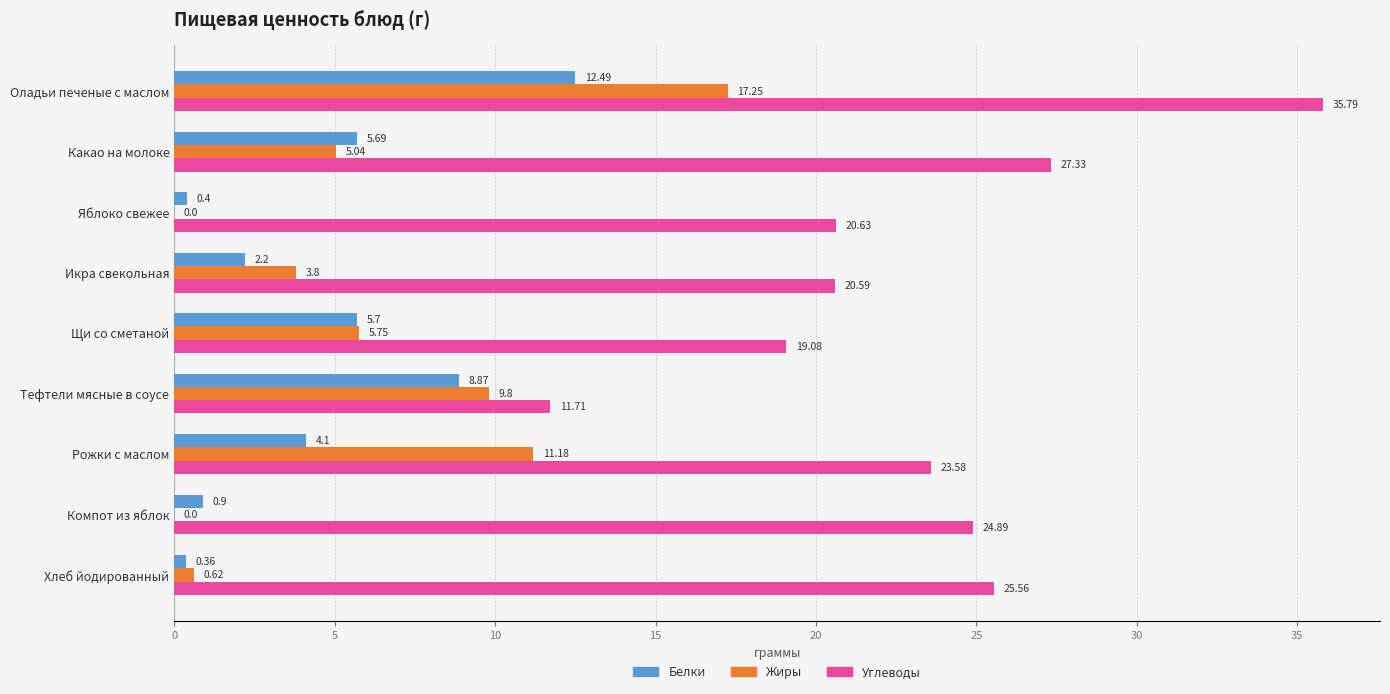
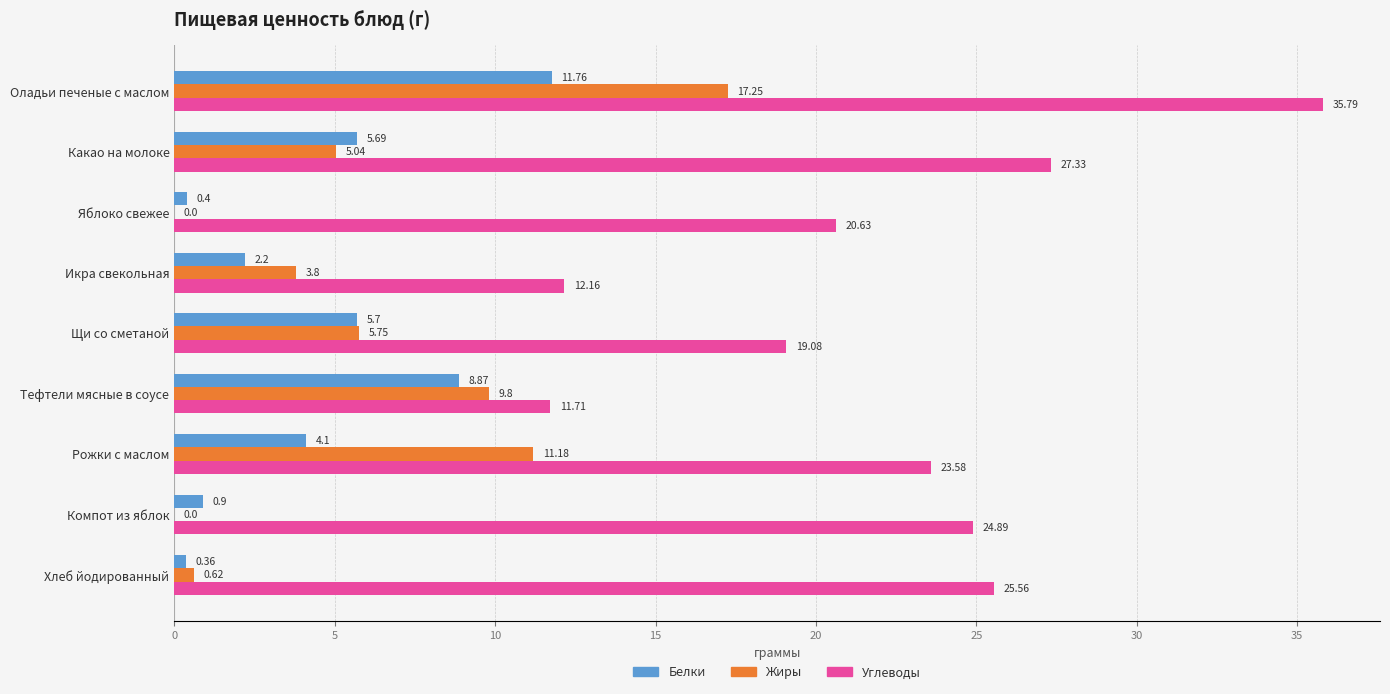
  {
    "Белки": {
-     "Оладьи печеные с маслом": 12.49,
+     "Оладьи печеные с маслом": 11.76,
      "Какао на молоке": 5.69,
      "Яблоко свежее": 0.4,
      "Икра свекольная": 2.2,
      "Щи со сметаной": 5.7,
      "Тефтели мясные в соусе": 8.87,
      "Рожки с маслом": 4.1,
      "Компот из яблок": 0.9,
      "Хлеб йодированный": 0.36
    },
    "Жиры": {
      "Оладьи печеные с маслом": 17.25,
      "Какао на молоке": 5.04,
      "Яблоко свежее": 0.0,
      "Икра свекольная": 3.8,
      "Щи со сметаной": 5.75,
      "Тефтели мясные в соусе": 9.8,
      "Рожки с маслом": 11.18,
      "Компот из яблок": 0.0,
      "Хлеб йодированный": 0.62
    },
    "Углеводы": {
      "Оладьи печеные с маслом": 35.79,
      "Какао на молоке": 27.33,
      "Яблоко свежее": 20.63,
-     "Икра свекольная": 20.59,
+     "Икра свекольная": 12.16,
      "Щи со сметаной": 19.08,
      "Тефтели мясные в соусе": 11.71,
      "Рожки с маслом": 23.58,
      "Компот из яблок": 24.89,
      "Хлеб йодированный": 25.56
    }
  }
